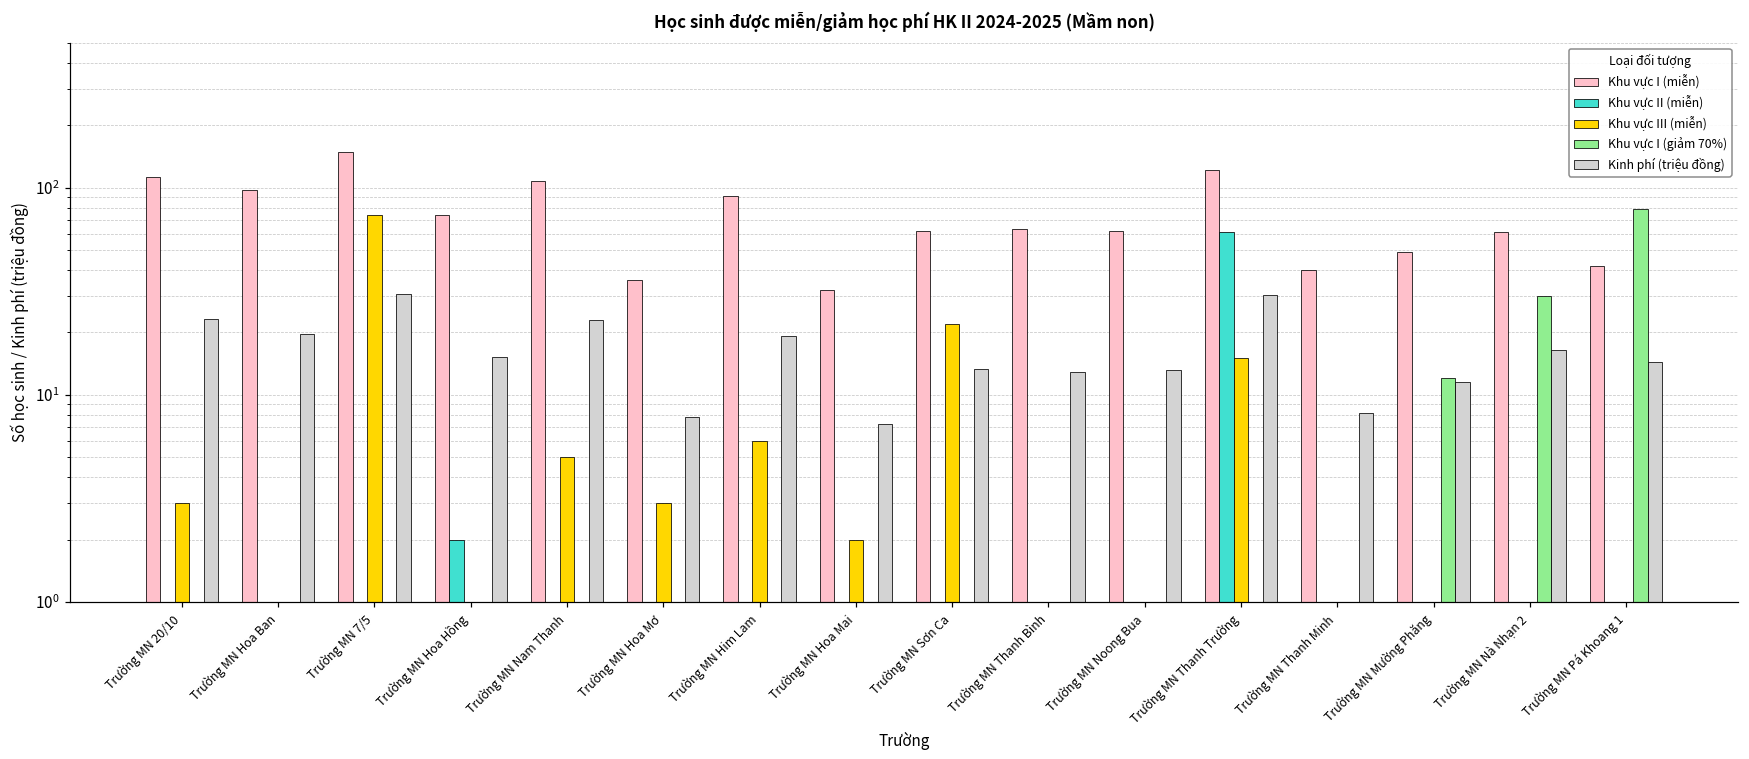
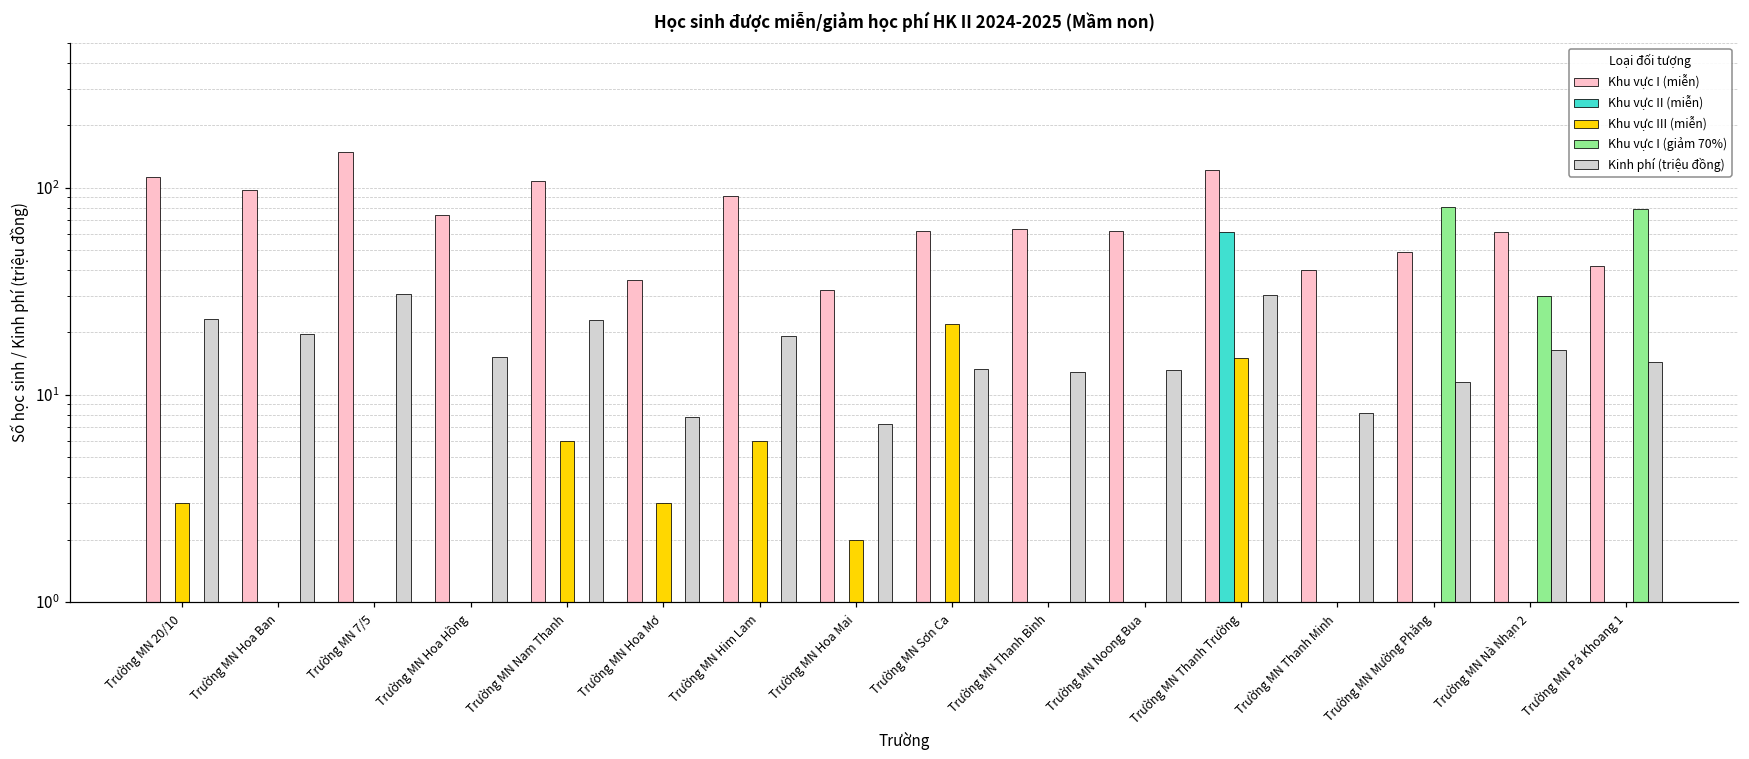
  {
    "Khu vực II (miễn)": {
-     "Trường MN Hoa Hồng": 2,
+     "Trường MN Hoa Hồng": 1,
      "Trường MN Nam Thanh": 1,
      "Trường MN Thanh Trường": 61
    },
    "Khu vực III (miễn)": {
      "Trường MN 20/10": 3,
      "Trường MN Hoa Ban": 1,
-     "Trường MN 7/5": 74,
+     "Trường MN 7/5": 1,
      "Trường MN Hoa Hồng": 1,
-     "Trường MN Nam Thanh": 5,
+     "Trường MN Nam Thanh": 6,
      "Trường MN Hoa Mơ": 3,
      "Trường MN Him Lam": 6,
      "Trường MN Hoa Mai": 2,
      "Trường MN Sơn Ca": 22,
      "Trường MN Thanh Trường": 15
    },
    "Khu vực I (giảm 70%)": {
-     "Trường MN Mường Phăng": 12,
+     "Trường MN Mường Phăng": 81,
      "Trường MN Nà Nhạn 2": 30,
      "Trường MN Pá Khoang 1": 79
    }
  }
